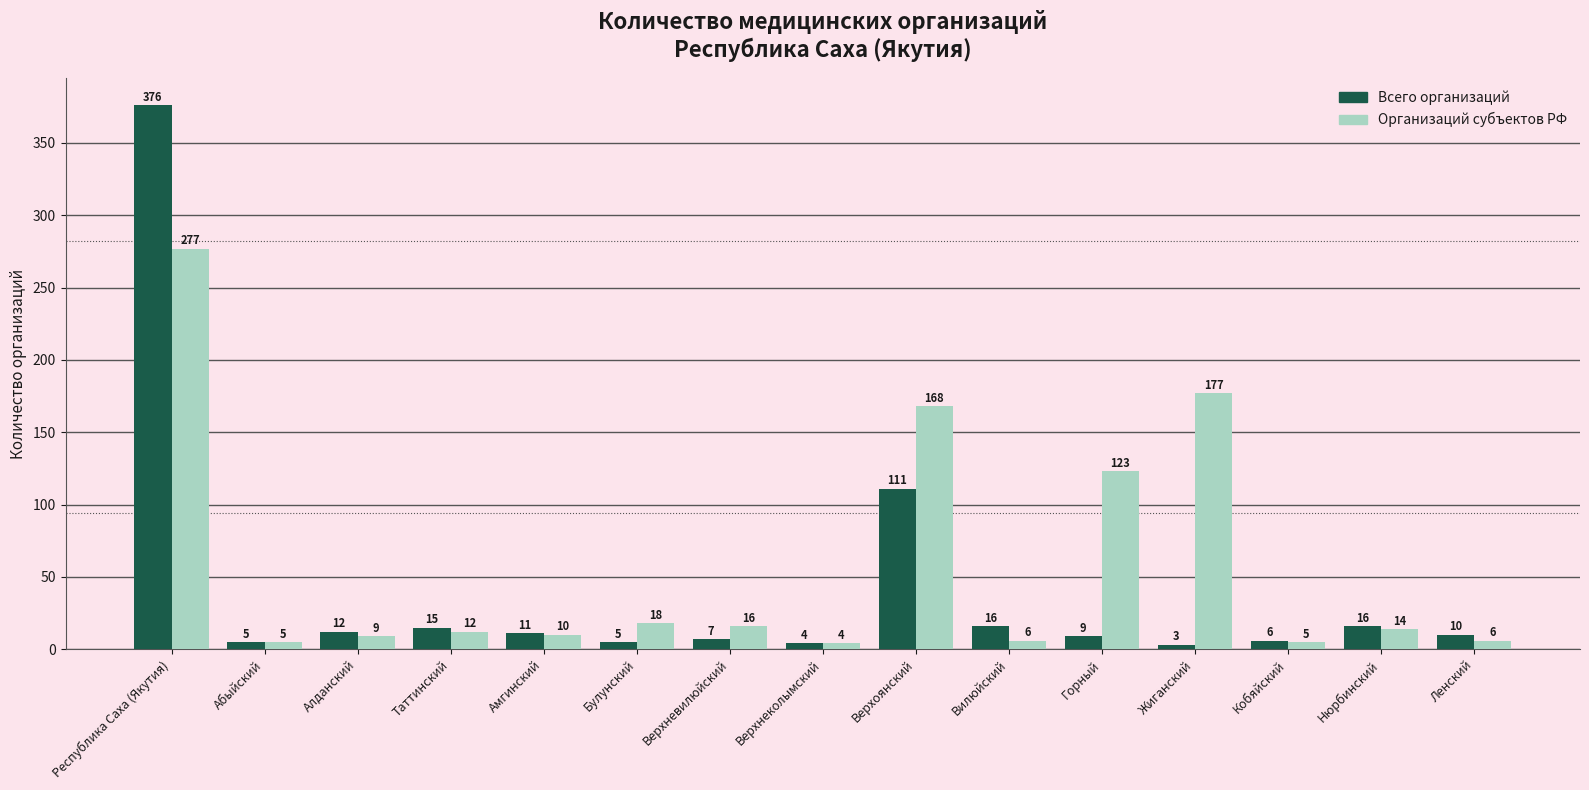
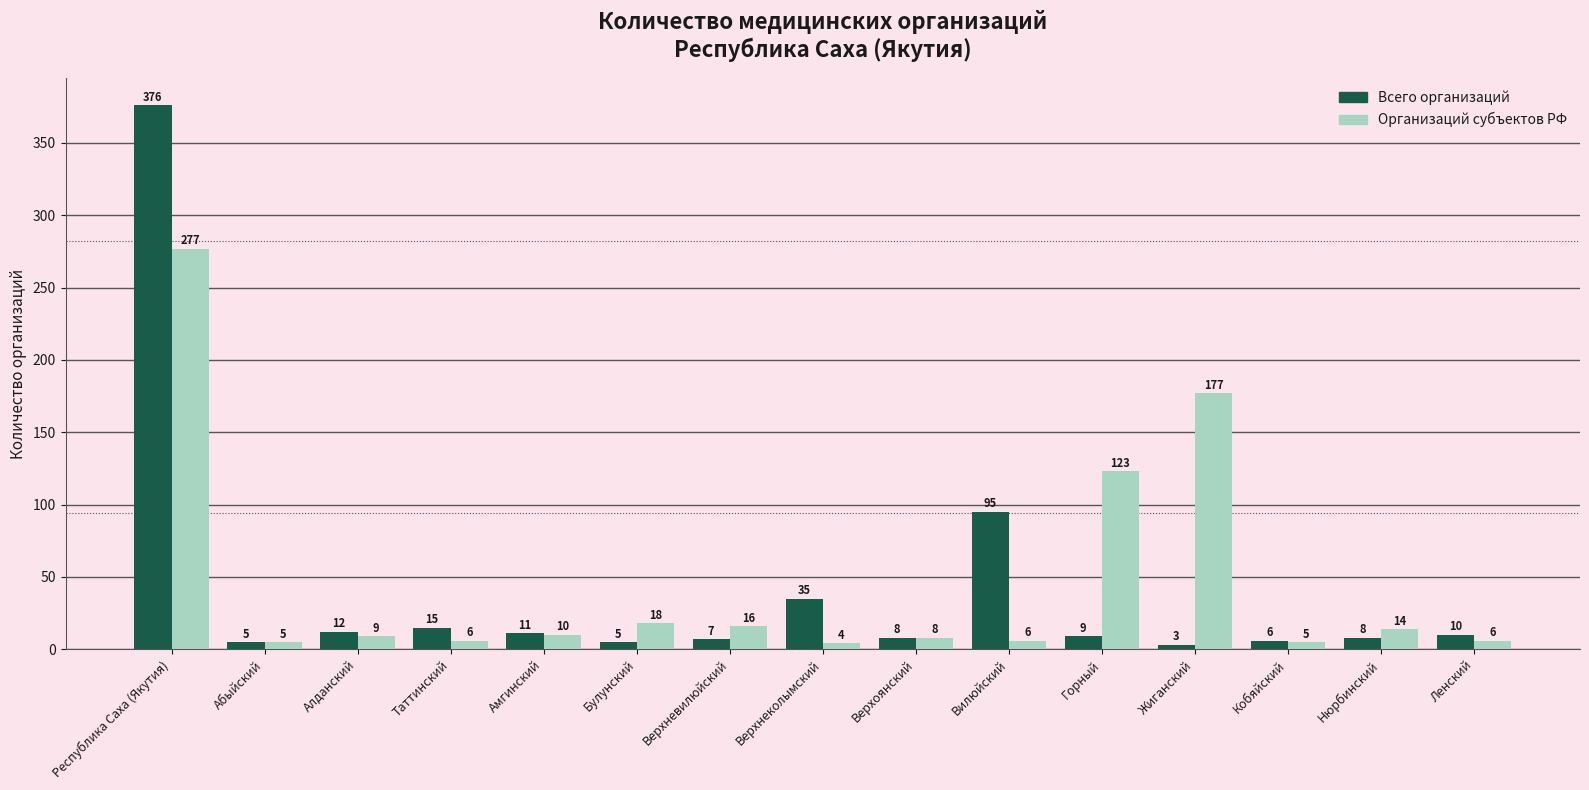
  {
    "Всего организаций": {
      "Республика Саха (Якутия)": 376,
      "Абыйский": 5,
      "Алданский": 12,
      "Таттинский": 15,
      "Амгинский": 11,
      "Булунский": 5,
      "Верхневилюйский": 7,
-     "Верхнеколымский": 4,
-     "Верхоянский": 111,
-     "Вилюйский": 16,
+     "Верхнеколымский": 35,
+     "Верхоянский": 8,
+     "Вилюйский": 95,
      "Горный": 9,
      "Жиганский": 3,
      "Кобяйский": 6,
-     "Нюрбинский": 16,
+     "Нюрбинский": 8,
      "Ленский": 10
    },
    "Организаций субъектов РФ": {
      "Республика Саха (Якутия)": 277,
      "Абыйский": 5,
      "Алданский": 9,
-     "Таттинский": 12,
+     "Таттинский": 6,
      "Амгинский": 10,
      "Булунский": 18,
      "Верхневилюйский": 16,
      "Верхнеколымский": 4,
-     "Верхоянский": 168,
+     "Верхоянский": 8,
      "Вилюйский": 6,
      "Горный": 123,
      "Жиганский": 177,
      "Кобяйский": 5,
      "Нюрбинский": 14,
      "Ленский": 6
    }
  }
